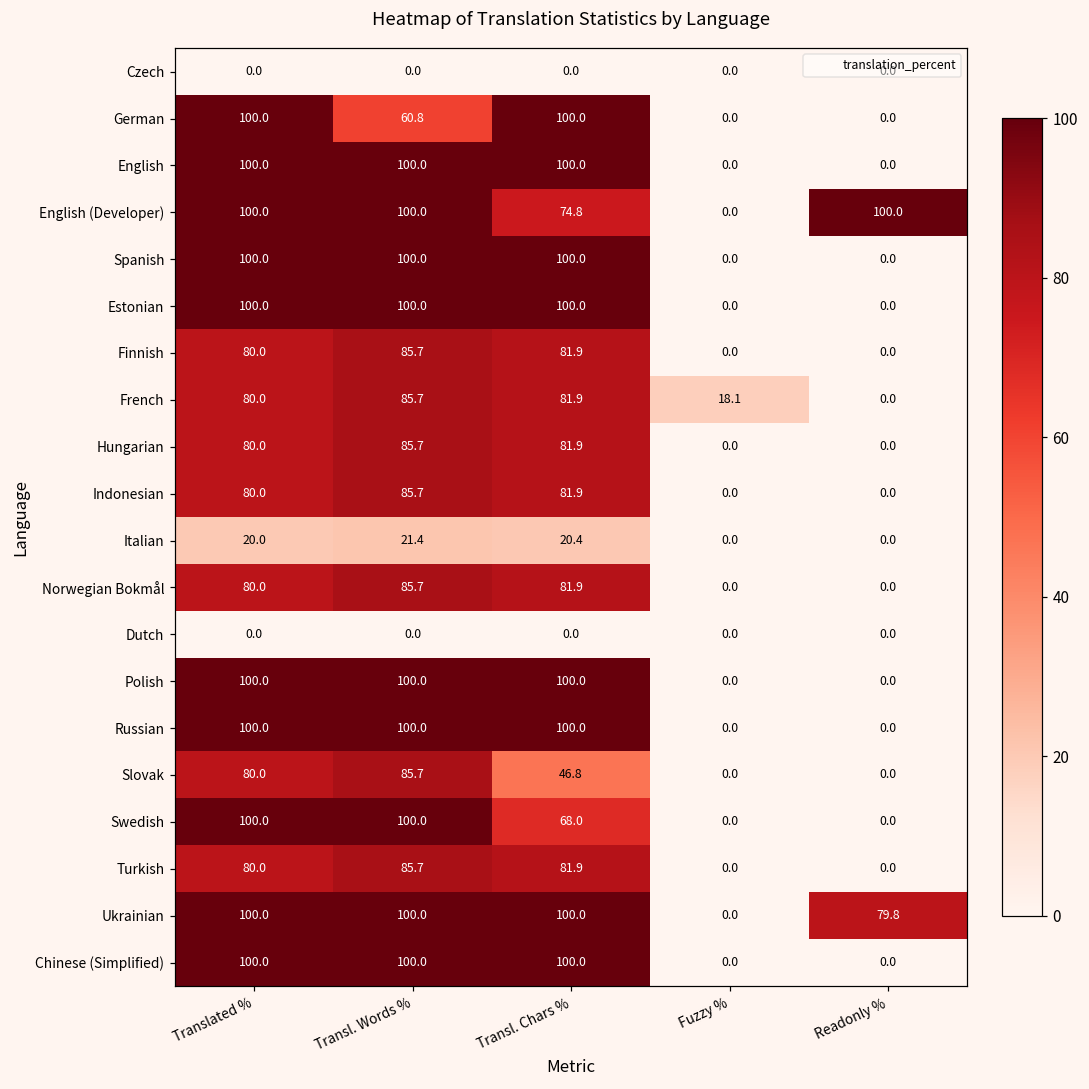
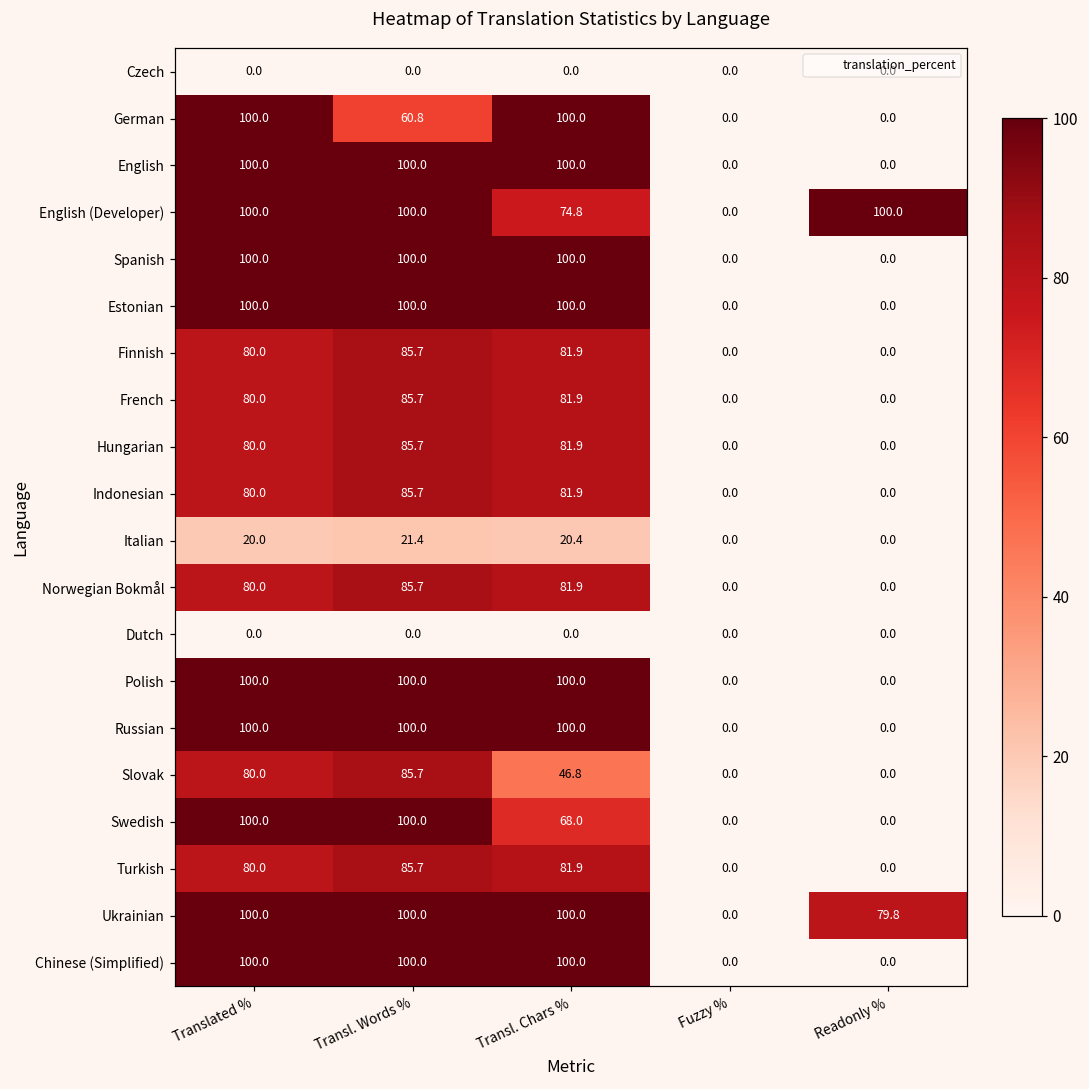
  {
    "Czech": {
      "Translated %": 0.0,
      "Transl. Words %": 0.0,
      "Transl. Chars %": 0.0,
      "Fuzzy %": 0.0
    },
    "German": {
      "Translated %": 100.0,
      "Transl. Words %": 60.8,
      "Transl. Chars %": 100.0,
      "Fuzzy %": 0.0,
      "Readonly %": 0.0
    },
    "English": {
      "Translated %": 100.0,
      "Transl. Words %": 100.0,
      "Transl. Chars %": 100.0,
      "Fuzzy %": 0.0,
      "Readonly %": 0.0
    },
    "English (Developer)": {
      "Translated %": 100.0,
      "Transl. Words %": 100.0,
      "Transl. Chars %": 74.8,
      "Fuzzy %": 0.0,
      "Readonly %": 100.0
    },
    "Spanish": {
      "Translated %": 100.0,
      "Transl. Words %": 100.0,
      "Transl. Chars %": 100.0,
      "Fuzzy %": 0.0,
      "Readonly %": 0.0
    },
    "Estonian": {
      "Translated %": 100.0,
      "Transl. Words %": 100.0,
      "Transl. Chars %": 100.0,
      "Fuzzy %": 0.0,
      "Readonly %": 0.0
    },
    "Finnish": {
      "Translated %": 80.0,
      "Transl. Words %": 85.7,
      "Transl. Chars %": 81.9,
      "Fuzzy %": 0.0,
      "Readonly %": 0.0
    },
    "French": {
      "Translated %": 80.0,
      "Transl. Words %": 85.7,
      "Transl. Chars %": 81.9,
-     "Fuzzy %": 18.1,
+     "Fuzzy %": 0.0,
      "Readonly %": 0.0
    },
    "Hungarian": {
      "Translated %": 80.0,
      "Transl. Words %": 85.7,
      "Transl. Chars %": 81.9,
      "Fuzzy %": 0.0,
      "Readonly %": 0.0
    },
    "Indonesian": {
      "Translated %": 80.0,
      "Transl. Words %": 85.7,
      "Transl. Chars %": 81.9,
      "Fuzzy %": 0.0,
      "Readonly %": 0.0
    },
    "Italian": {
      "Translated %": 20.0,
      "Transl. Words %": 21.4,
      "Transl. Chars %": 20.4,
      "Fuzzy %": 0.0,
      "Readonly %": 0.0
    },
    "Norwegian Bokmål": {
      "Translated %": 80.0,
      "Transl. Words %": 85.7,
      "Transl. Chars %": 81.9,
      "Fuzzy %": 0.0,
      "Readonly %": 0.0
    },
    "Dutch": {
      "Translated %": 0.0,
      "Transl. Words %": 0.0,
      "Transl. Chars %": 0.0,
      "Fuzzy %": 0.0,
      "Readonly %": 0.0
    },
    "Polish": {
      "Translated %": 100.0,
      "Transl. Words %": 100.0,
      "Transl. Chars %": 100.0,
      "Fuzzy %": 0.0,
      "Readonly %": 0.0
    },
    "Russian": {
      "Translated %": 100.0,
      "Transl. Words %": 100.0,
      "Transl. Chars %": 100.0,
      "Fuzzy %": 0.0,
      "Readonly %": 0.0
    },
    "Slovak": {
      "Translated %": 80.0,
      "Transl. Words %": 85.7,
      "Transl. Chars %": 46.8,
      "Fuzzy %": 0.0,
      "Readonly %": 0.0
    },
    "Swedish": {
      "Translated %": 100.0,
      "Transl. Words %": 100.0,
      "Transl. Chars %": 68.0,
      "Fuzzy %": 0.0,
      "Readonly %": 0.0
    },
    "Turkish": {
      "Translated %": 80.0,
      "Transl. Words %": 85.7,
      "Transl. Chars %": 81.9,
      "Fuzzy %": 0.0,
      "Readonly %": 0.0
    },
    "Ukrainian": {
      "Translated %": 100.0,
      "Transl. Words %": 100.0,
      "Transl. Chars %": 100.0,
      "Fuzzy %": 0.0,
      "Readonly %": 79.8
    },
    "Chinese (Simplified)": {
      "Translated %": 100.0,
      "Transl. Words %": 100.0,
      "Transl. Chars %": 100.0,
      "Fuzzy %": 0.0,
      "Readonly %": 0.0
    }
  }
